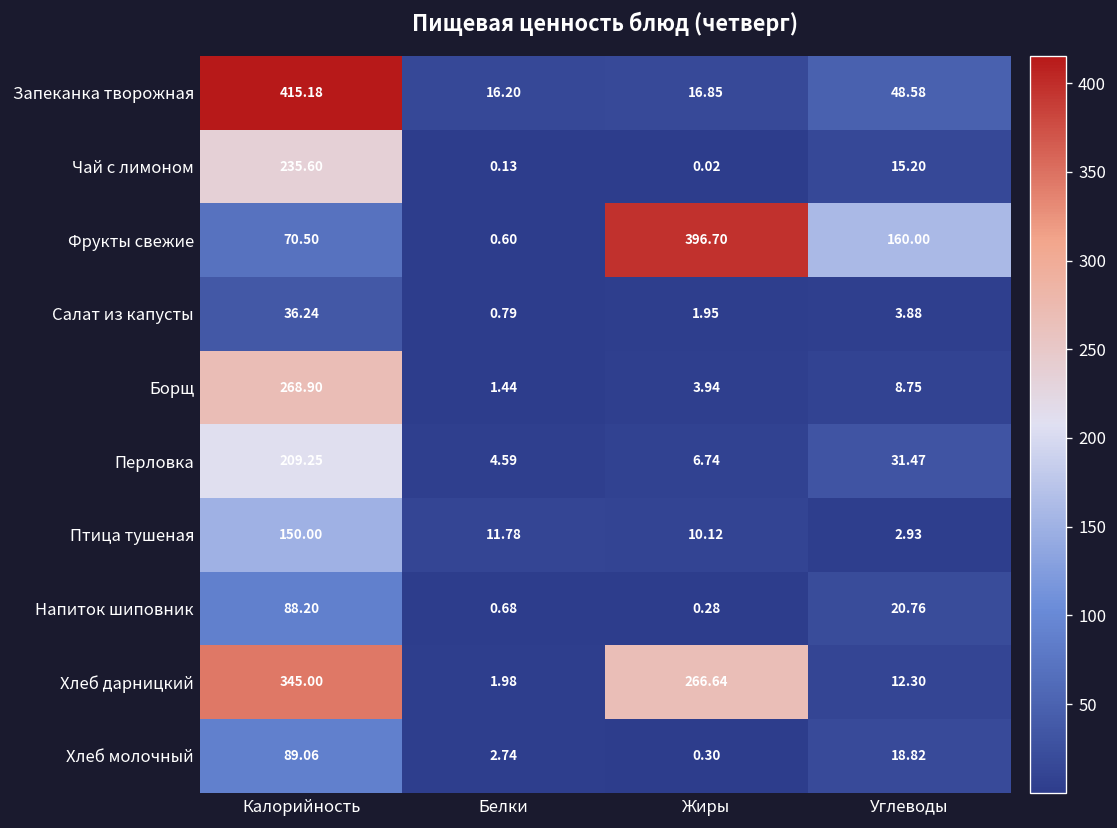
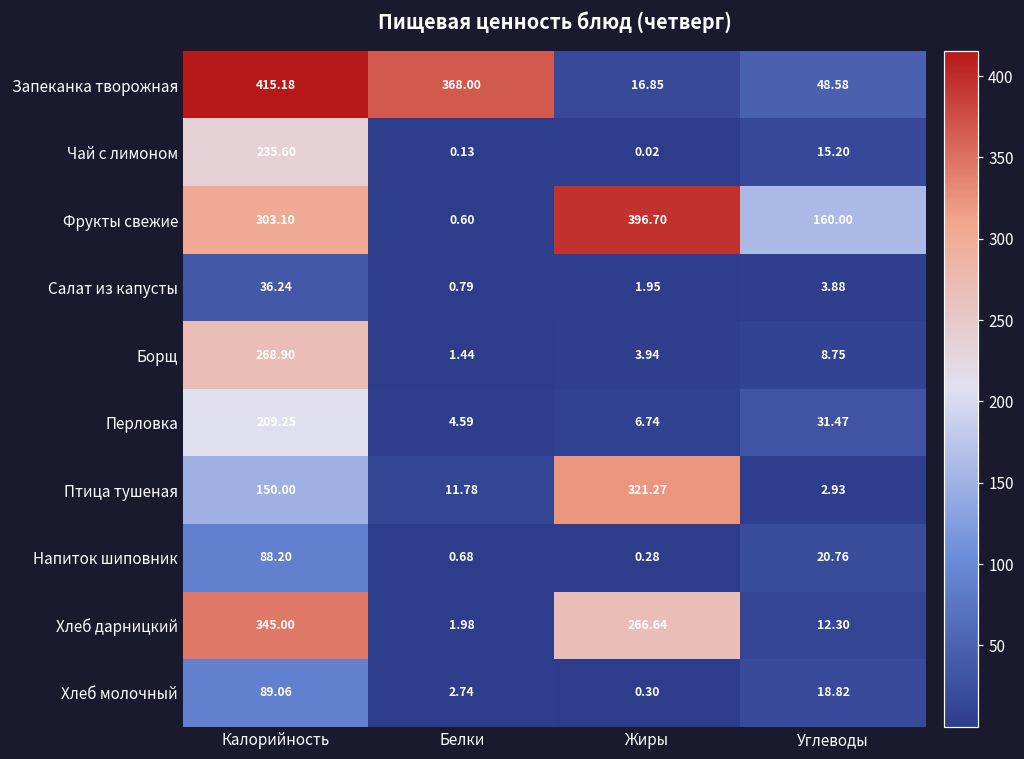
  {
    "Запеканка творожная": {
      "Калорийность": 415.18,
-     "Белки": 16.20,
+     "Белки": 368.00,
      "Жиры": 16.85,
      "Углеводы": 48.58
    },
    "Чай с лимоном": {
      "Белки": 0.13,
      "Жиры": 0.02,
      "Углеводы": 15.20
    },
    "Фрукты свежие": {
-     "Калорийность": 70.50,
+     "Калорийность": 303.10,
      "Белки": 0.60,
      "Жиры": 396.70,
      "Углеводы": 160.00
    },
    "Салат из капусты": {
      "Калорийность": 36.24,
      "Белки": 0.79,
      "Жиры": 1.95,
      "Углеводы": 3.88
    },
    "Борщ": {
      "Калорийность": 268.90,
      "Белки": 1.44,
      "Жиры": 3.94,
      "Углеводы": 8.75
    },
    "Перловка": {
      "Белки": 4.59,
      "Жиры": 6.74,
      "Углеводы": 31.47
    },
    "Птица тушеная": {
      "Калорийность": 150.00,
      "Белки": 11.78,
-     "Жиры": 10.12,
+     "Жиры": 321.27,
      "Углеводы": 2.93
    },
    "Напиток шиповник": {
      "Калорийность": 88.20,
      "Белки": 0.68,
      "Жиры": 0.28,
      "Углеводы": 20.76
    },
    "Хлеб дарницкий": {
      "Калорийность": 345.00,
      "Белки": 1.98,
      "Жиры": 266.64,
      "Углеводы": 12.30
    },
    "Хлеб молочный": {
      "Калорийность": 89.06,
      "Белки": 2.74,
      "Жиры": 0.30,
      "Углеводы": 18.82
    }
  }
